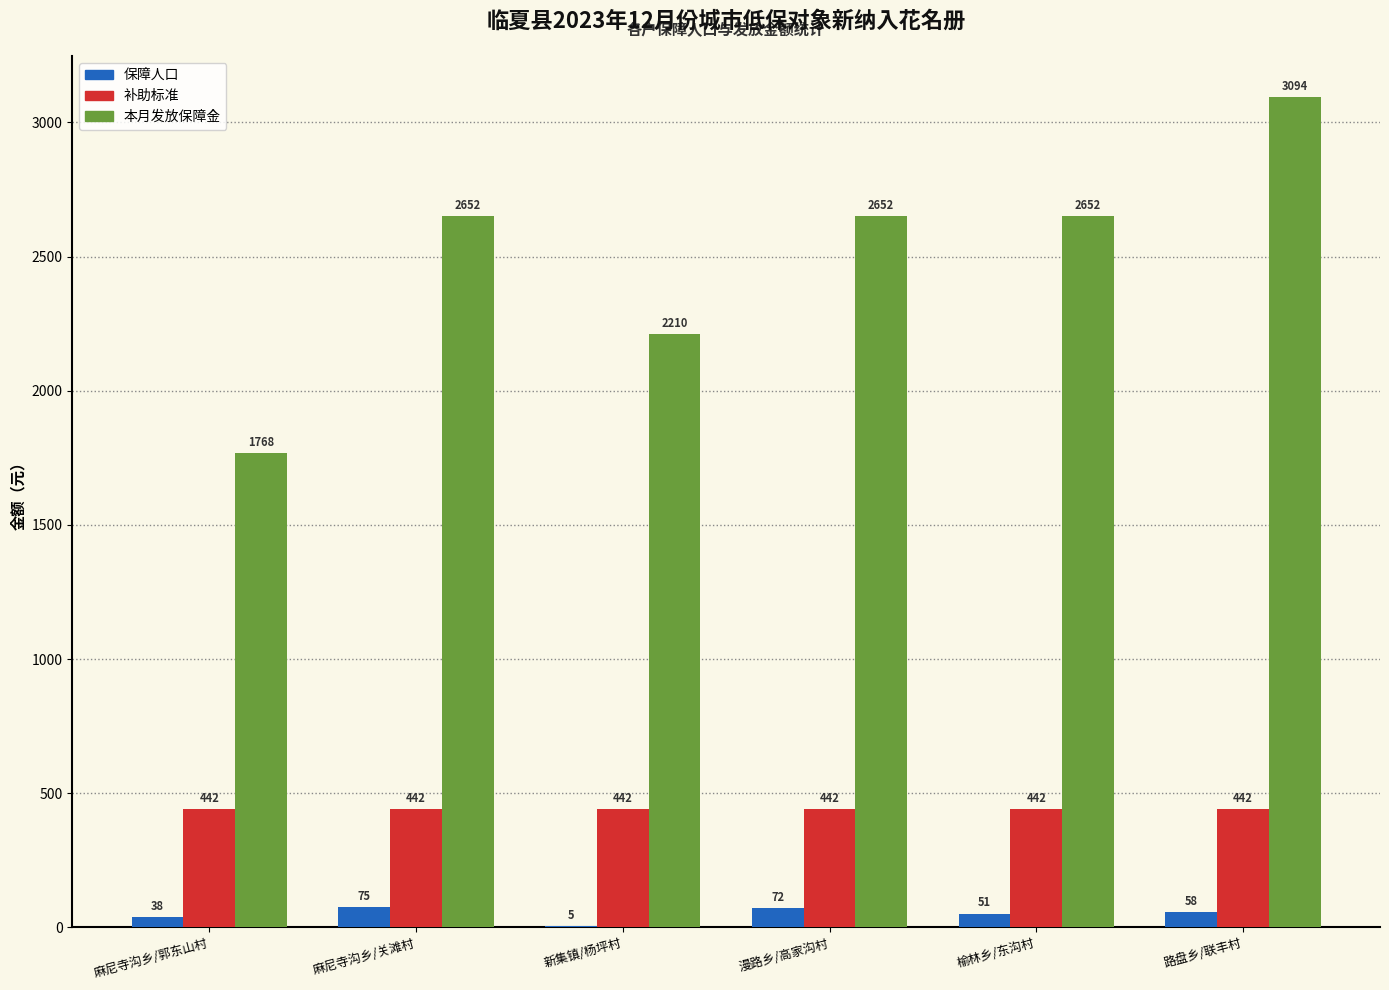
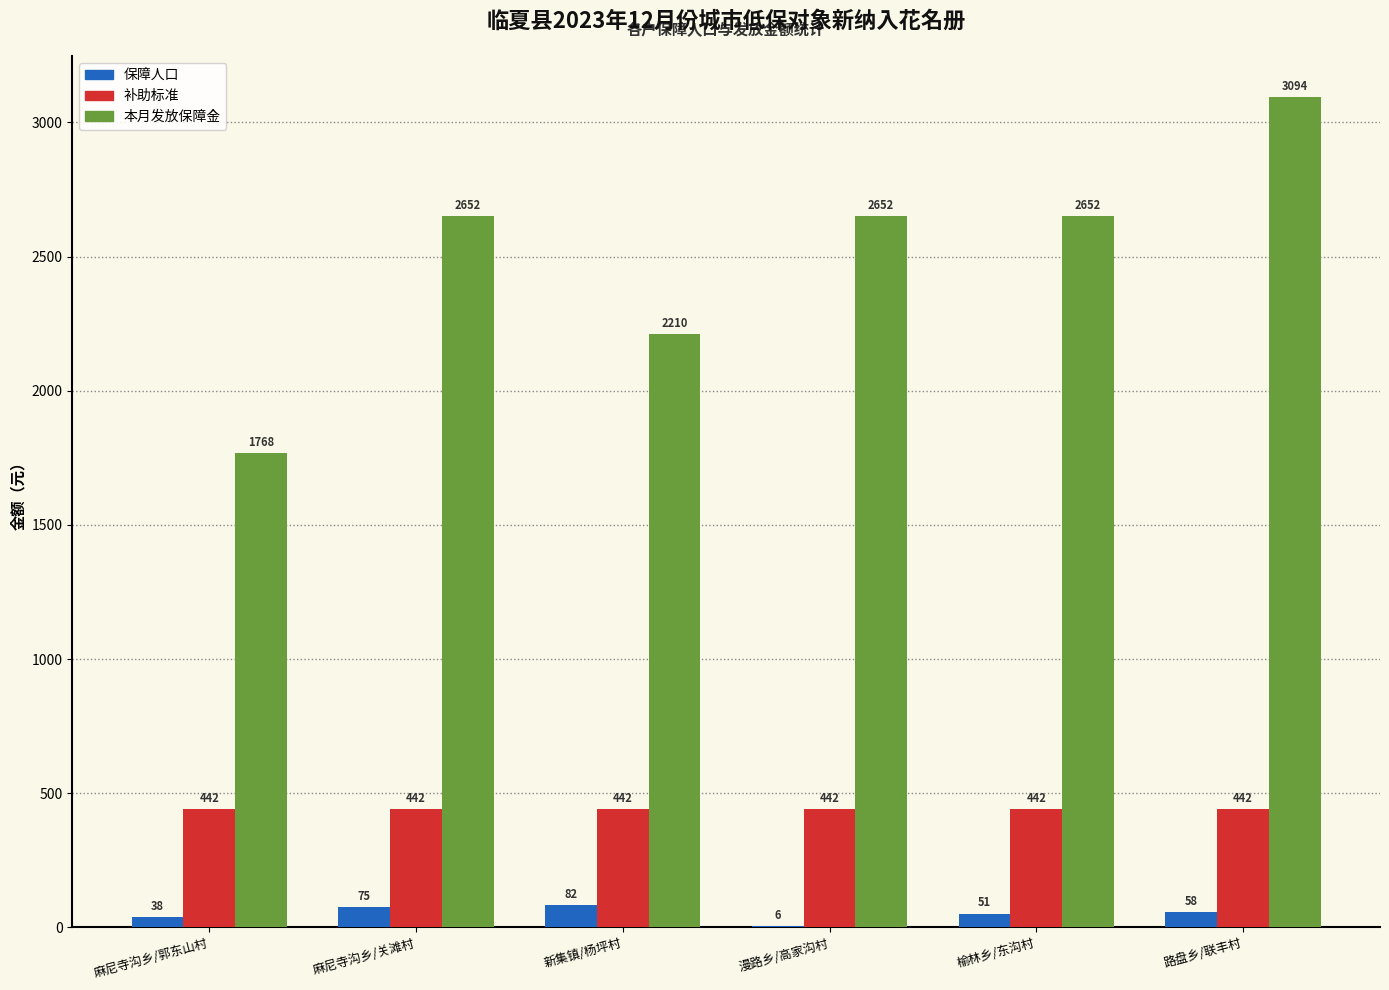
  {
    "保障人口": {
      "麻尼寺沟乡/郭东山村": 38,
      "麻尼寺沟乡/关滩村": 75,
-     "新集镇/杨坪村": 5,
-     "漫路乡/高家沟村": 72,
+     "新集镇/杨坪村": 82,
+     "漫路乡/高家沟村": 6,
      "榆林乡/东沟村": 51,
      "路盘乡/联丰村": 58
    },
    "补助标准": {
      "麻尼寺沟乡/郭东山村": 442,
      "麻尼寺沟乡/关滩村": 442,
      "新集镇/杨坪村": 442,
      "漫路乡/高家沟村": 442,
      "榆林乡/东沟村": 442,
      "路盘乡/联丰村": 442
    },
    "本月发放保障金": {
      "麻尼寺沟乡/郭东山村": 1768,
      "麻尼寺沟乡/关滩村": 2652,
      "新集镇/杨坪村": 2210,
      "漫路乡/高家沟村": 2652,
      "榆林乡/东沟村": 2652,
      "路盘乡/联丰村": 3094
    }
  }
